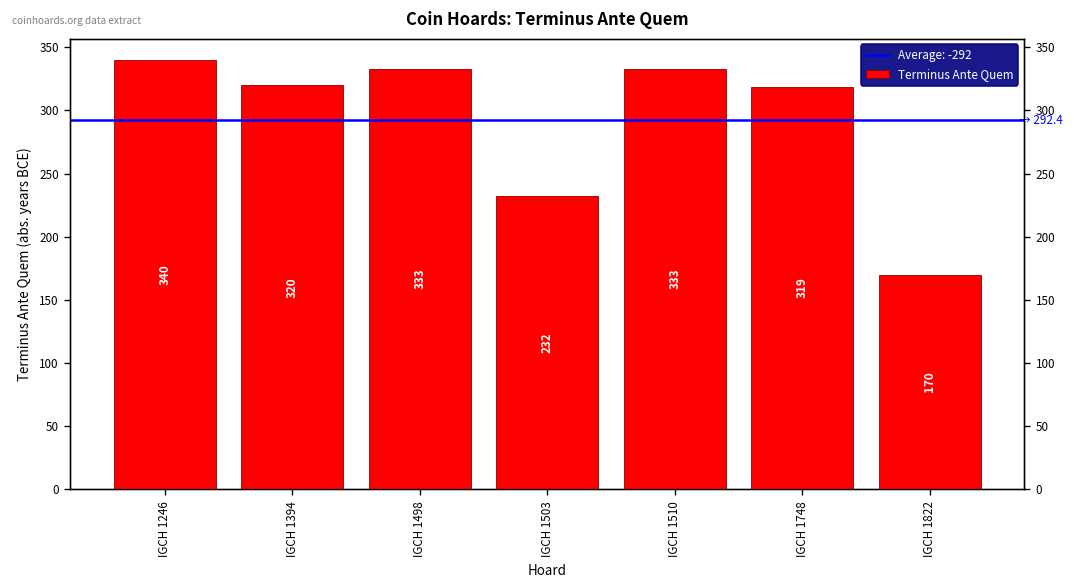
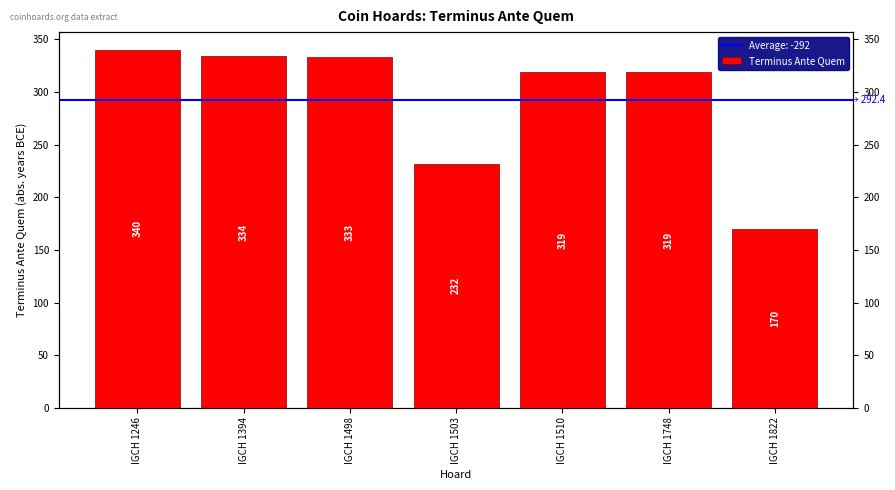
  {
    "IGCH 1246": 340,
-   "IGCH 1394": 320,
+   "IGCH 1394": 334,
    "IGCH 1498": 333,
    "IGCH 1503": 232,
-   "IGCH 1510": 333,
+   "IGCH 1510": 319,
    "IGCH 1748": 319,
    "IGCH 1822": 170
  }
